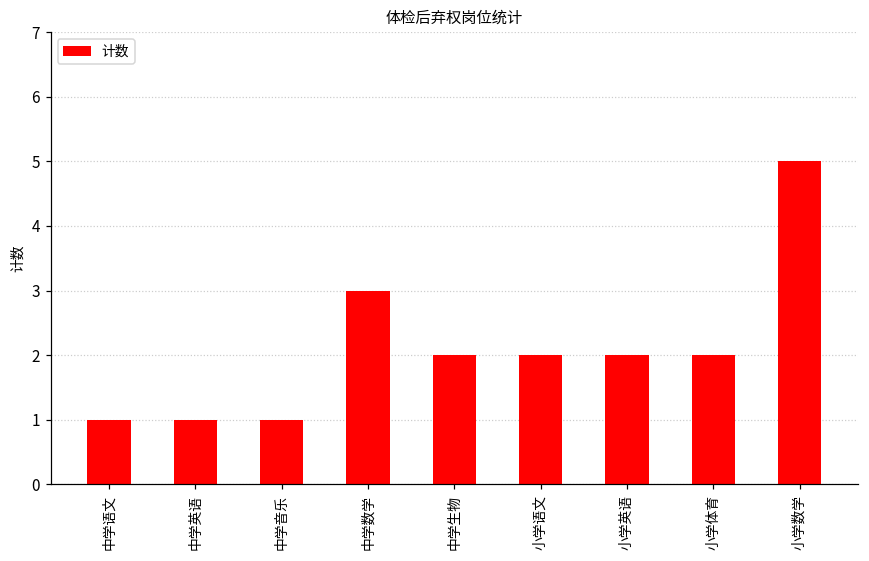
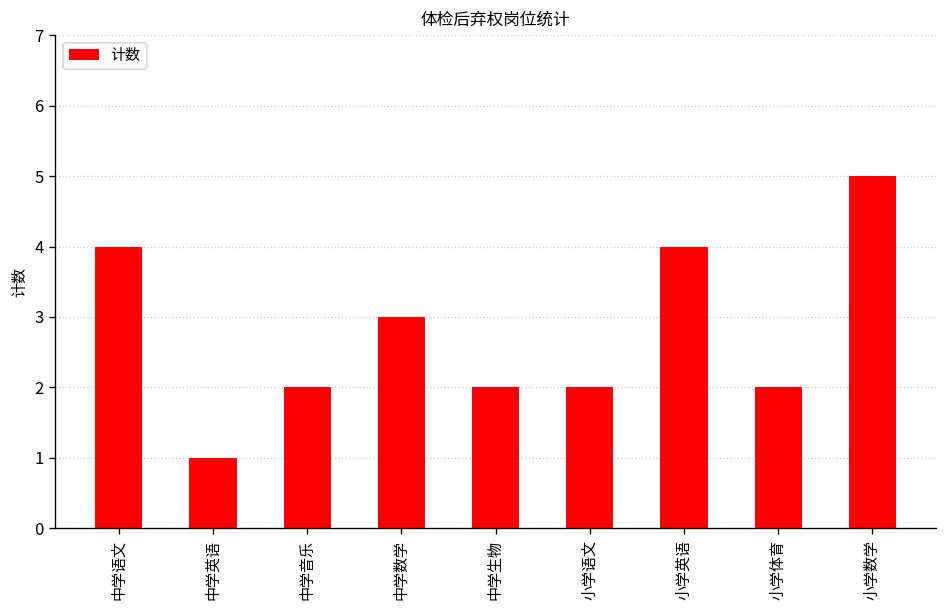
  {
-   "中学语文": 1,
+   "中学语文": 4,
    "中学英语": 1,
-   "中学音乐": 1,
+   "中学音乐": 2,
    "中学数学": 3,
    "中学生物": 2,
    "小学语文": 2,
-   "小学英语": 2,
+   "小学英语": 4,
    "小学体育": 2,
    "小学数学": 5
  }
